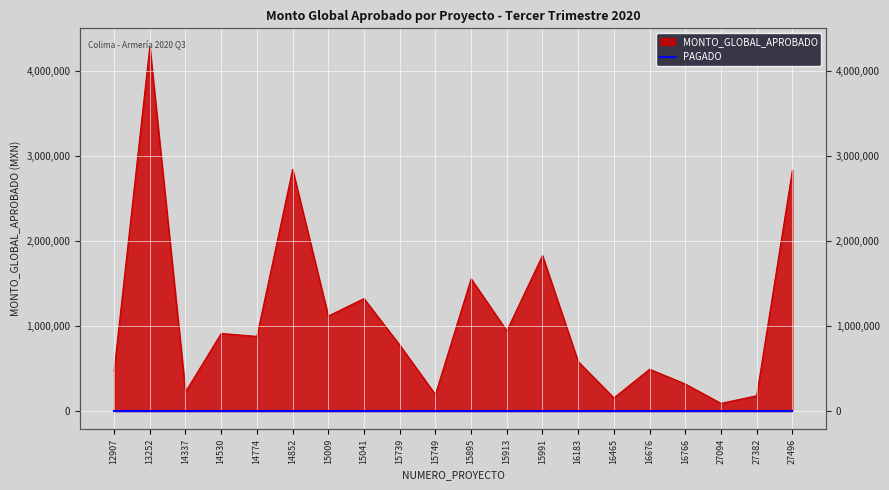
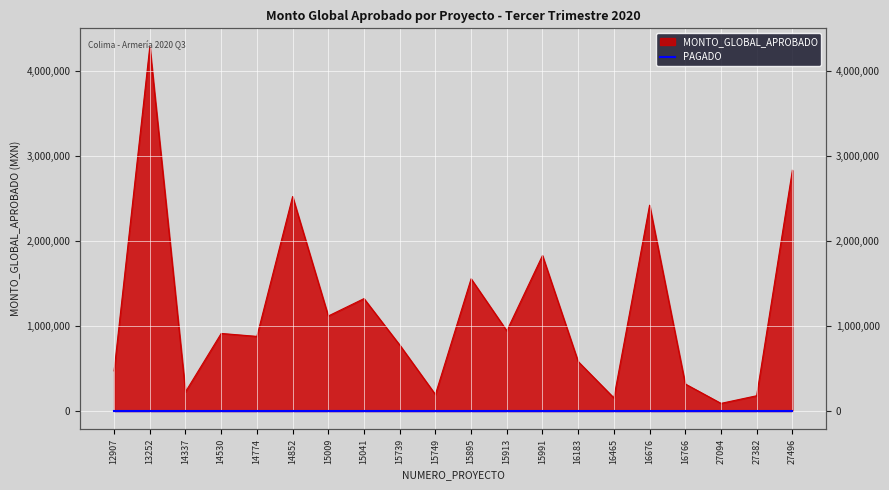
  {
    "MONTO_GLOBAL_APROBADO": {
      "12907": "500,000",
      "14337": "200,000",
      "14530": "900,000",
      "14774": "900,000",
-     "14852": "2,800,000",
+     "14852": "2,500,000",
      "15009": "1,100,000",
      "15041": "1,300,000",
      "15739": "800,000",
      "15749": "200,000",
      "15895": "1,600,000",
      "15913": "900,000",
      "15991": "1,800,000",
      "16183": "600,000",
      "16465": "200,000",
-     "16676": "500,000",
+     "16676": "2,400,000",
      "16766": "300,000",
      "27094": "100,000",
      "27382": "200,000",
      "27496": "2,800,000"
    },
    "PAGADO": {
      "12907": "0",
      "13252": "0",
      "14337": "0",
      "14530": "0",
      "14774": "0",
      "14852": "0",
      "15009": "0",
      "15041": "0",
      "15739": "0",
      "15749": "0",
      "15895": "0",
      "15913": "0",
      "15991": "0",
      "16183": "0",
      "16465": "0",
      "16676": "0",
      "16766": "0",
      "27094": "0",
      "27382": "0",
      "27496": "0"
    }
  }
